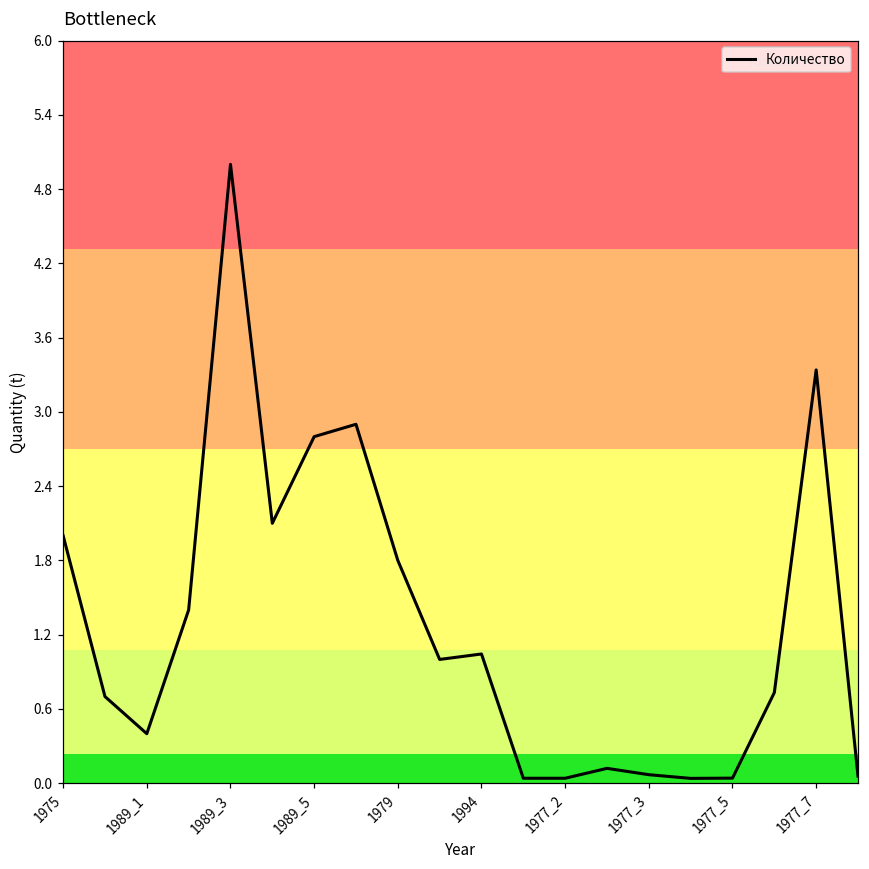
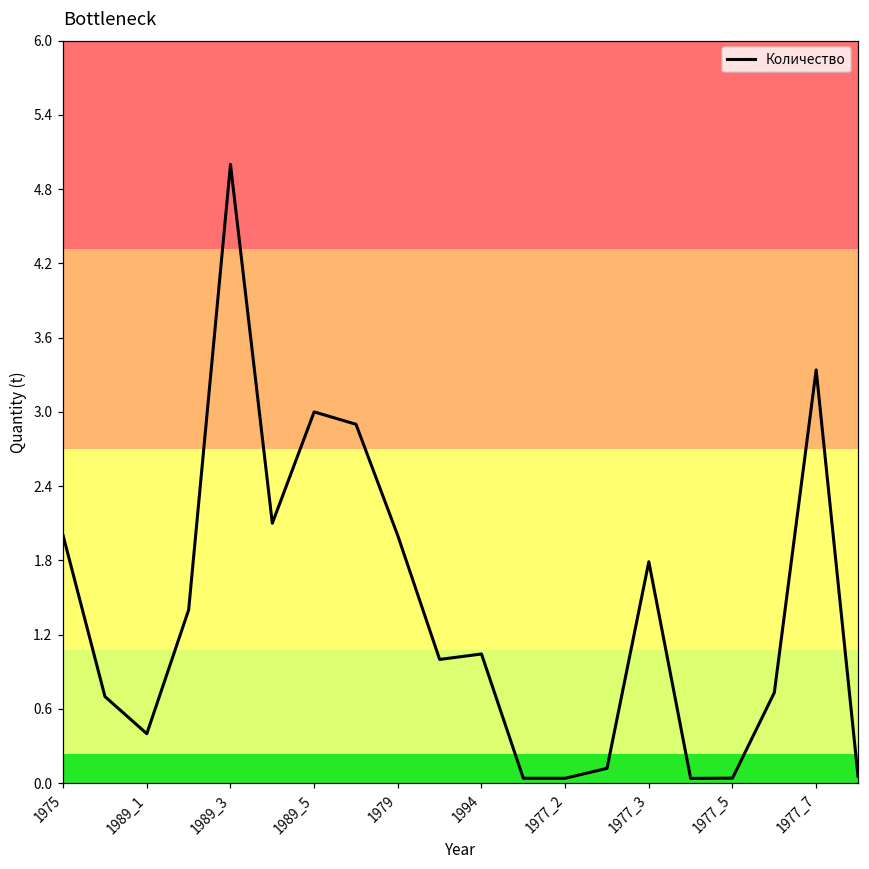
  {
    "1975": 2.00,
    "1989_1": 0.40,
    "1989_3": 5.00,
-   "1989_5": 2.8,
-   "1979": 1.8,
+   "1989_5": 3.0,
+   "1979": 2.0,
    "1994": 1.04,
    "1977_2": 0.04,
-   "1977_3": 0.07,
+   "1977_3": 1.79,
    "1977_5": 0.04,
    "1977_7": 3.34
  }
